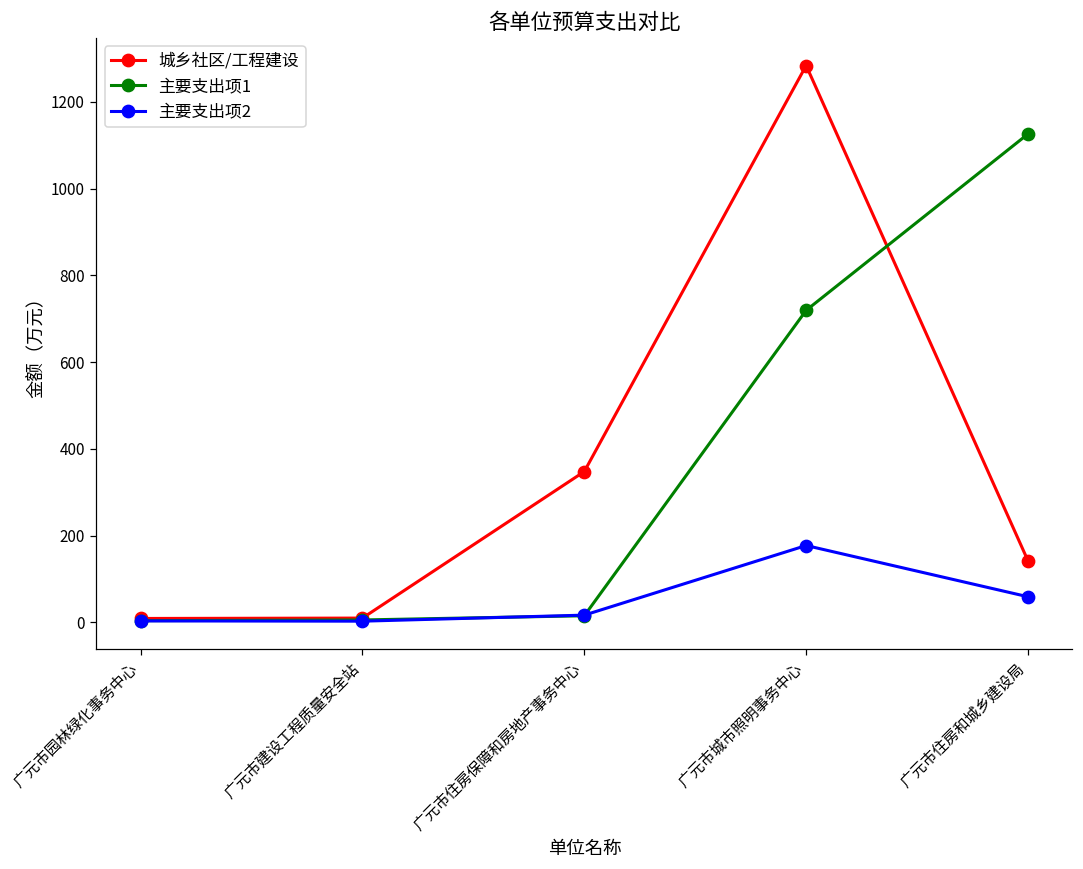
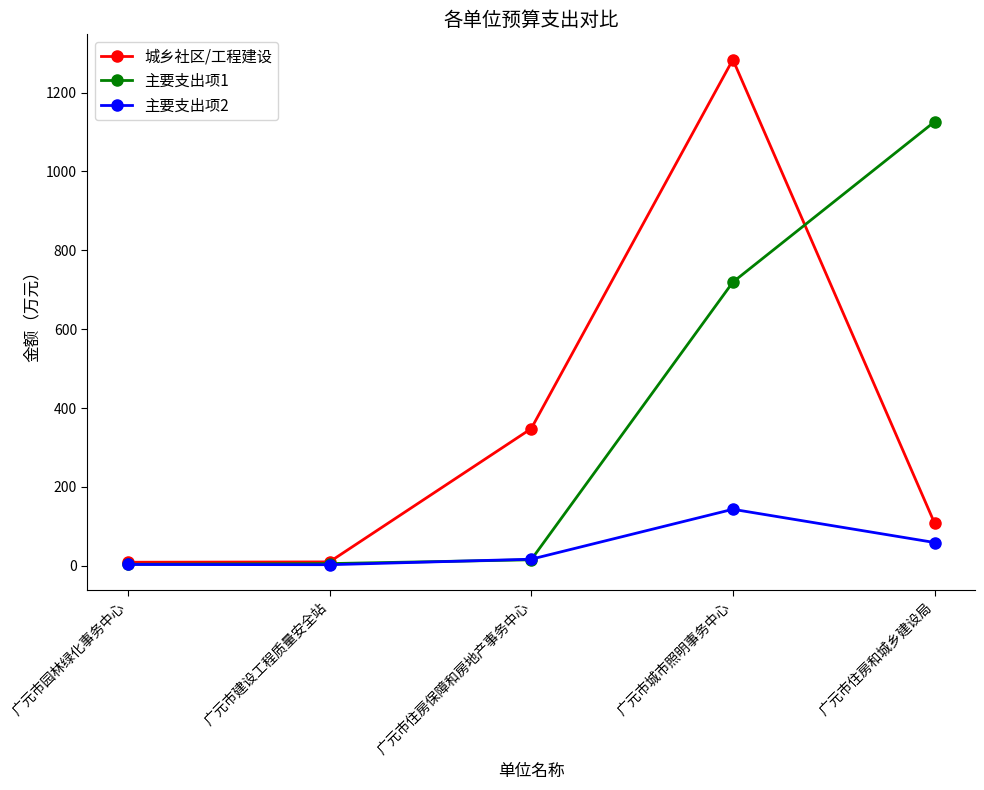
  {
    "城乡社区/工程建设": {
      "广元市住房保障和房地产事务中心": 350,
      "广元市城市照明事务中心": 1280,
-     "广元市住房和城乡建设局": 140
+     "广元市住房和城乡建设局": 110
    },
    "主要支出项1": {
      "广元市城市照明事务中心": 720,
      "广元市住房和城乡建设局": 1130
    },
    "主要支出项2": {
-     "广元市城市照明事务中心": 180,
+     "广元市城市照明事务中心": 140,
      "广元市住房和城乡建设局": 60
    }
  }
